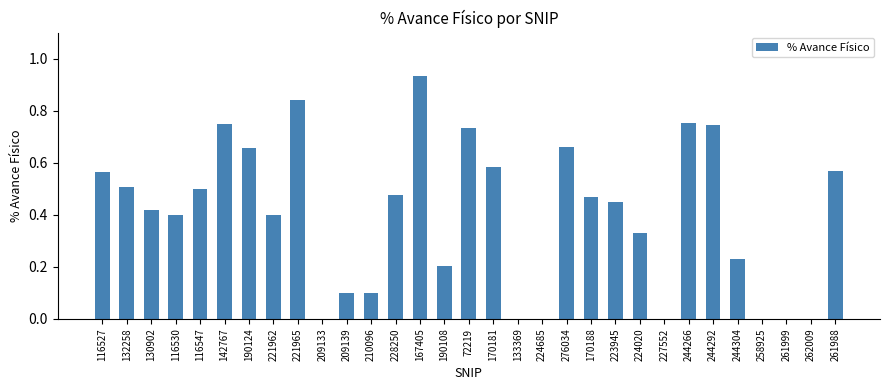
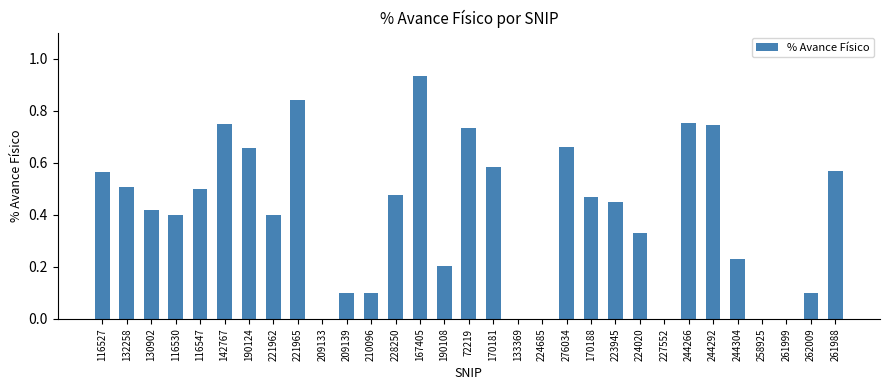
  {
    "116527": 0.56,
    "132258": 0.5,
    "130902": 0.42,
    "116530": 0.4,
    "116547": 0.5,
    "142767": 0.75,
    "190124": 0.66,
    "221962": 0.4,
    "221965": 0.84,
    "209133": 0.0,
    "209139": 0.1,
    "210096": 0.1,
    "228250": 0.48,
    "167405": 0.94,
    "190108": 0.2,
    "72219": 0.73,
    "170181": 0.58,
    "133369": 0.0,
    "224685": 0.0,
    "276034": 0.66,
    "170188": 0.47,
    "223945": 0.45,
    "224020": 0.33,
    "227552": 0.0,
    "244266": 0.75,
    "244292": 0.74,
    "244304": 0.23,
    "258925": 0.0,
    "261999": 0.0,
-   "262009": 0.0,
+   "262009": 0.1,
    "261988": 0.57
  }
